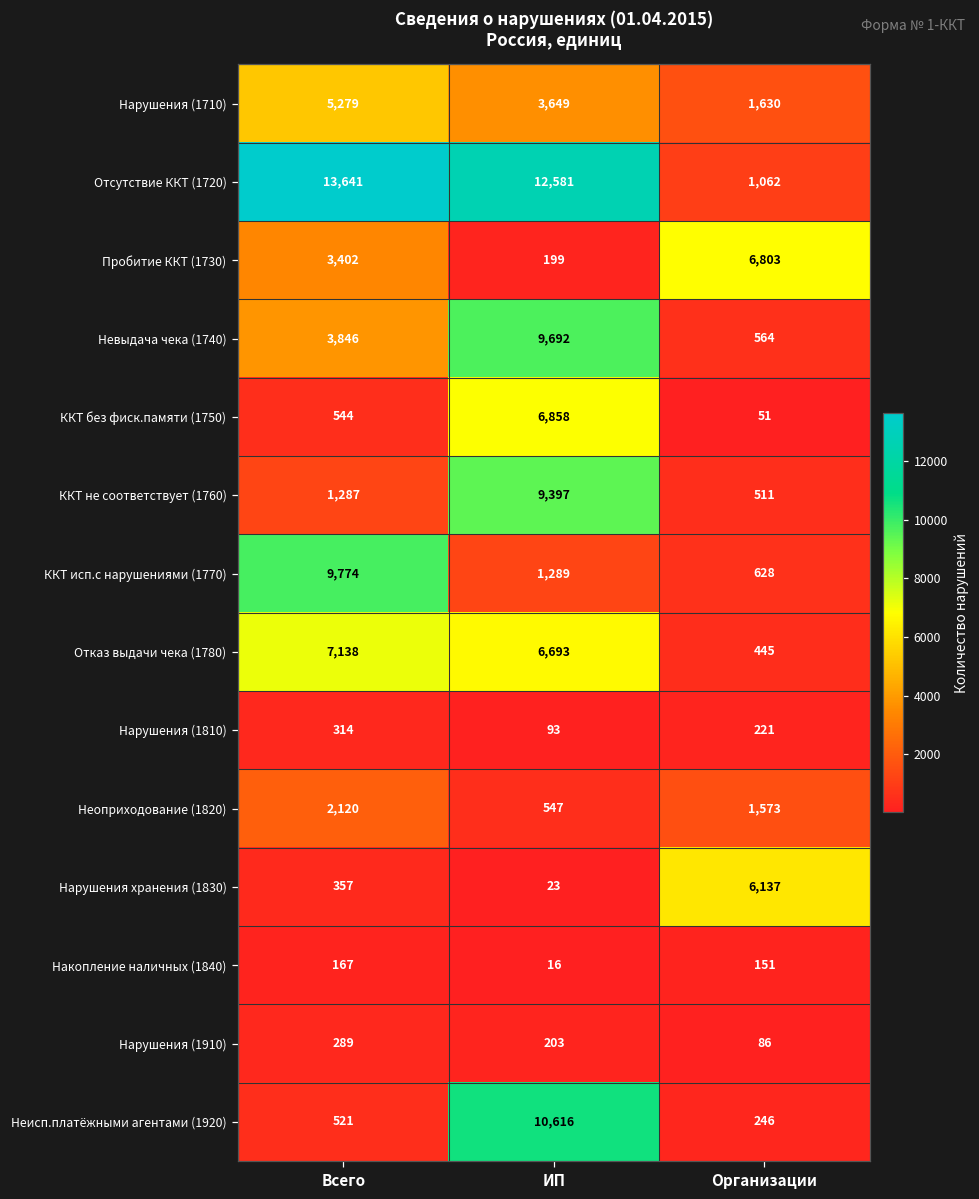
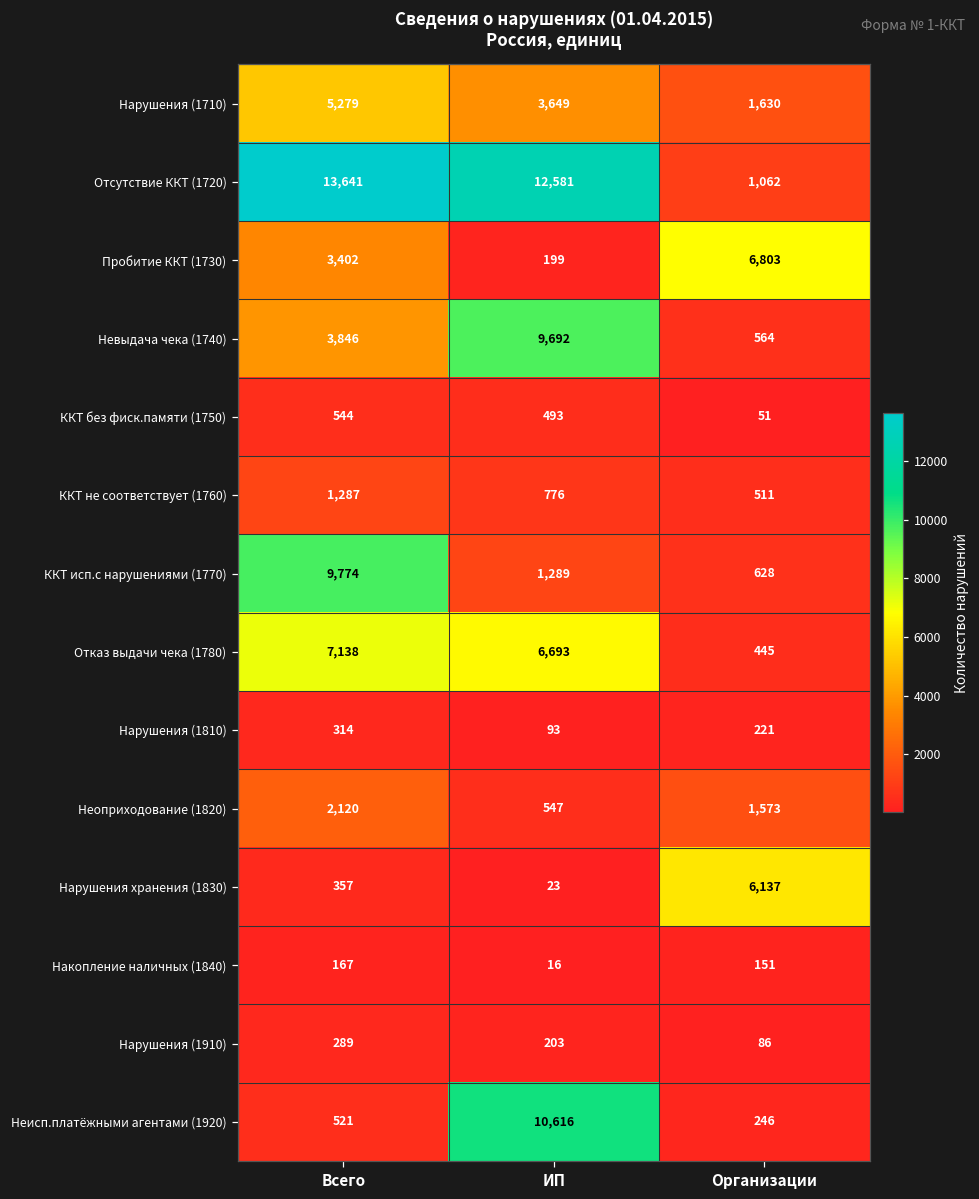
  {
    "Нарушения (1710)": {
      "Всего": "5,279",
      "ИП": "3,649",
      "Организации": "1,630"
    },
    "Отсутствие ККТ (1720)": {
      "Всего": "13,641",
      "ИП": "12,581",
      "Организации": "1,062"
    },
    "Пробитие ККТ (1730)": {
      "Всего": "3,402",
      "ИП": "199",
      "Организации": "6,803"
    },
    "Невыдача чека (1740)": {
      "Всего": "3,846",
      "ИП": "9,692",
      "Организации": "564"
    },
    "ККТ без фиск.памяти (1750)": {
      "Всего": "544",
-     "ИП": "6,858",
+     "ИП": "493",
      "Организации": "51"
    },
    "ККТ не соответствует (1760)": {
      "Всего": "1,287",
-     "ИП": "9,397",
+     "ИП": "776",
      "Организации": "511"
    },
    "ККТ исп.с нарушениями (1770)": {
      "Всего": "9,774",
      "ИП": "1,289",
      "Организации": "628"
    },
    "Отказ выдачи чека (1780)": {
      "Всего": "7,138",
      "ИП": "6,693",
      "Организации": "445"
    },
    "Нарушения (1810)": {
      "Всего": "314",
      "ИП": "93",
      "Организации": "221"
    },
    "Неоприходование (1820)": {
      "Всего": "2,120",
      "ИП": "547",
      "Организации": "1,573"
    },
    "Нарушения хранения (1830)": {
      "Всего": "357",
      "ИП": "23",
      "Организации": "6,137"
    },
    "Накопление наличных (1840)": {
      "Всего": "167",
      "ИП": "16",
      "Организации": "151"
    },
    "Нарушения (1910)": {
      "Всего": "289",
      "ИП": "203",
      "Организации": "86"
    },
    "Неисп.платёжными агентами (1920)": {
      "Всего": "521",
      "ИП": "10,616",
      "Организации": "246"
    }
  }
